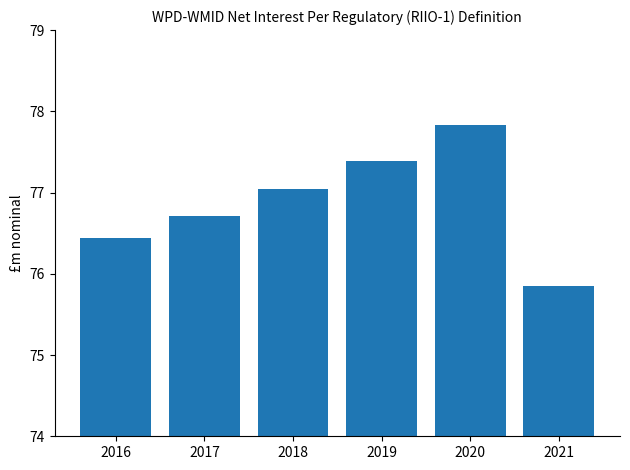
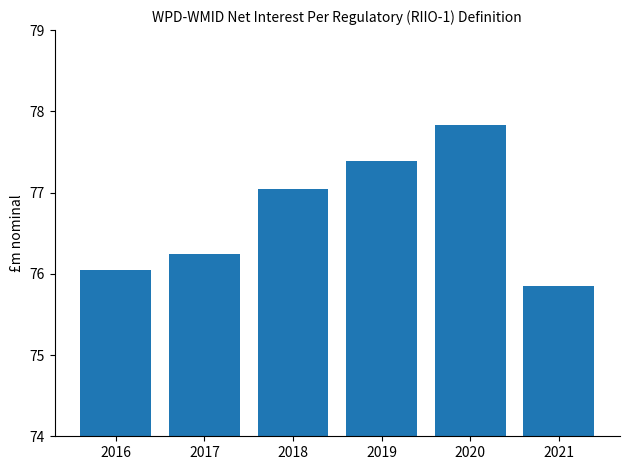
  {
-   "2016": 76.4,
-   "2017": 76.7,
+   "2016": 76.1,
+   "2017": 76.2,
    "2018": 77.0,
    "2019": 77.4,
    "2020": 77.8,
    "2021": 75.9
  }
